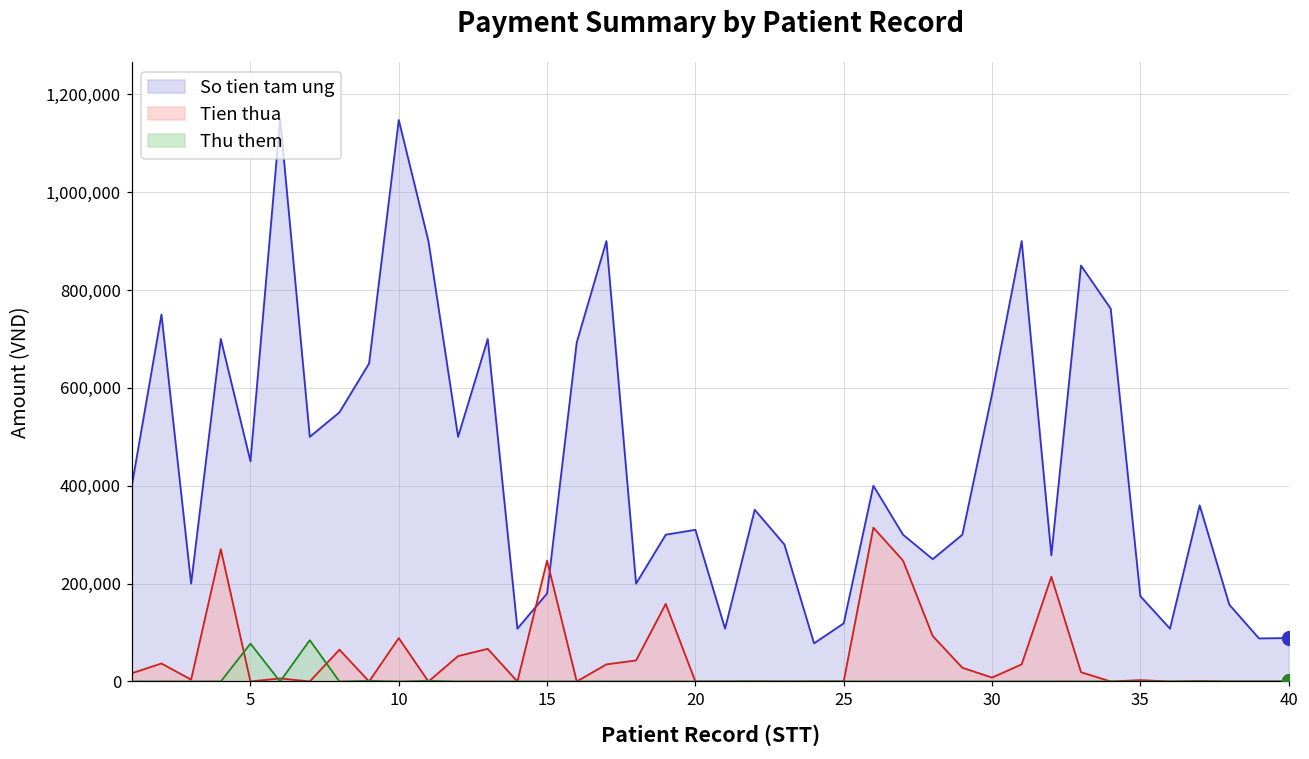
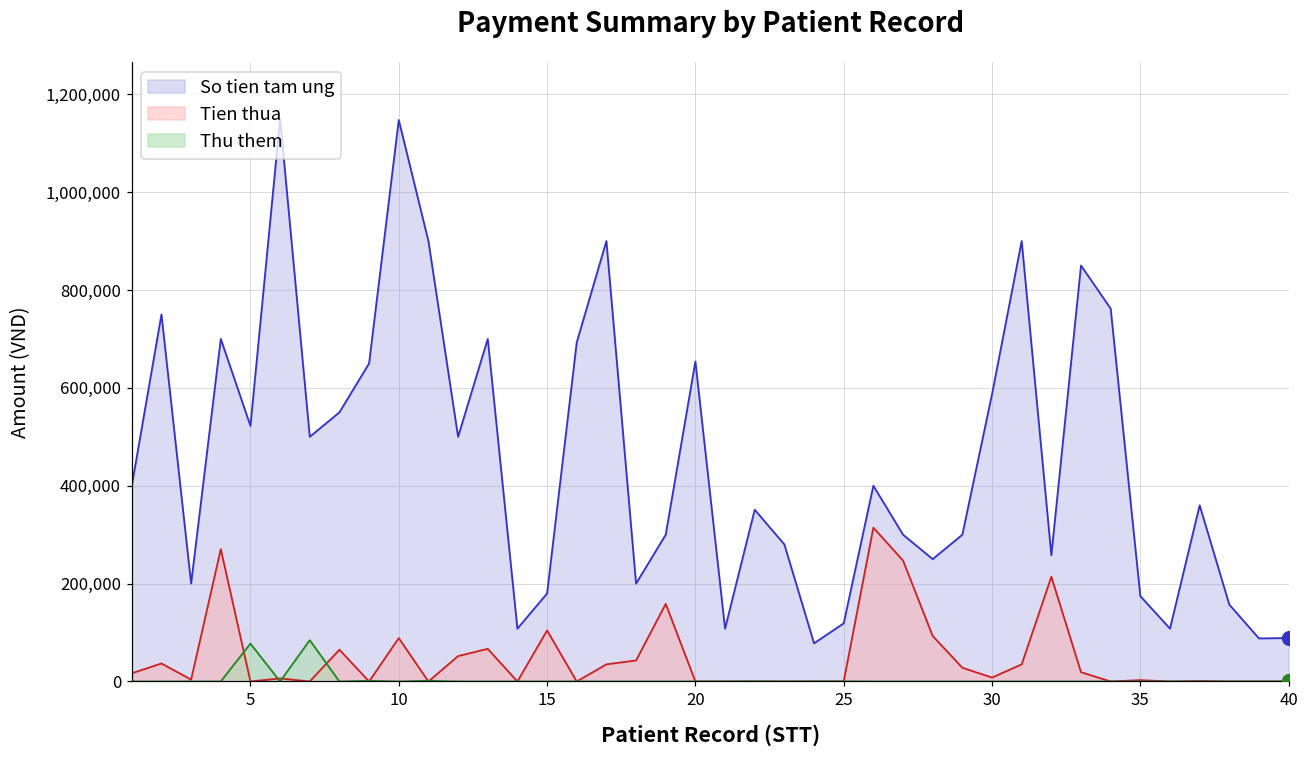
  {
    "So tien tam ung": {
-     "5": "450,000",
+     "5": "520,000",
      "10": "1,150,000",
      "15": "180,000",
-     "20": "310,000",
+     "20": "650,000",
      "25": "120,000",
      "30": "590,000",
      "35": "170,000"
    },
    "Tien thua": {
      "5": "0",
      "10": "90,000",
-     "15": "250,000",
+     "15": "100,000",
      "30": "10,000"
    },
    "Thu them": {
      "5": "80,000",
      "10": "0",
      "15": "0",
      "30": "0"
    }
  }
